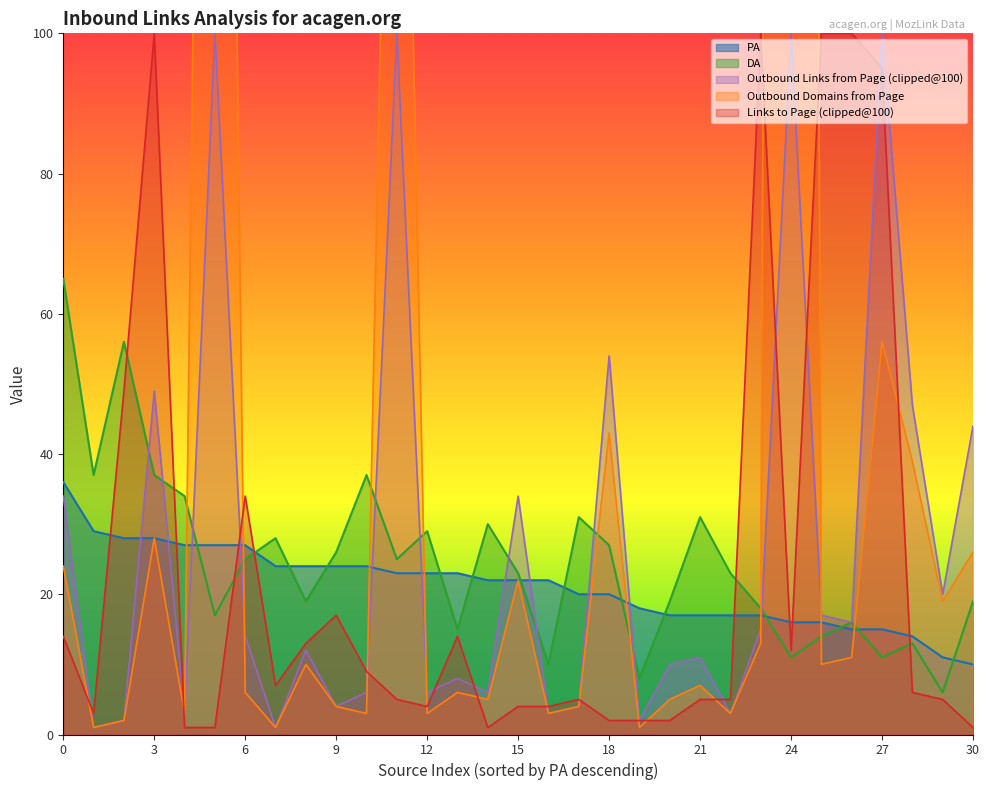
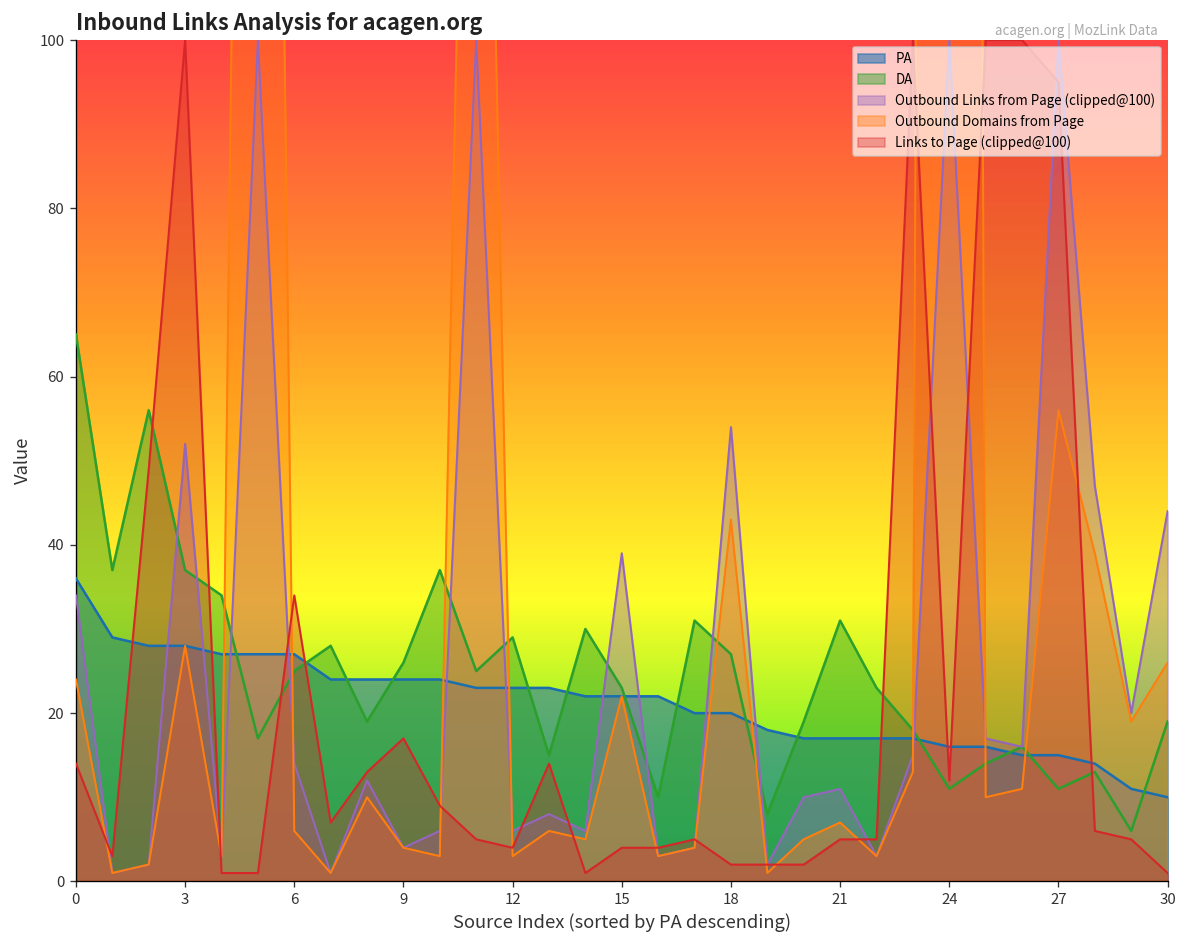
  {
    "PA": {
      "0": 36,
      "6": 27,
      "9": 24,
      "12": 23,
      "18": 20,
      "21": 17,
      "24": 16,
      "27": 15,
      "30": 10
    },
    "DA": {
      "0": 65,
      "3": 37,
      "6": 25,
      "9": 26,
      "12": 29,
      "15": 23,
      "18": 27,
      "21": 31,
      "24": 11,
      "27": 11,
      "30": 19
    },
    "Outbound Links from Page (clipped@100)": {
      "0": 34,
-     "3": 49,
+     "3": 52,
      "6": 14,
      "12": 6,
-     "15": 34,
+     "15": 39,
      "18": 54,
      "21": 11,
      "24": 100,
      "27": 100,
      "30": 44
    }
  }
